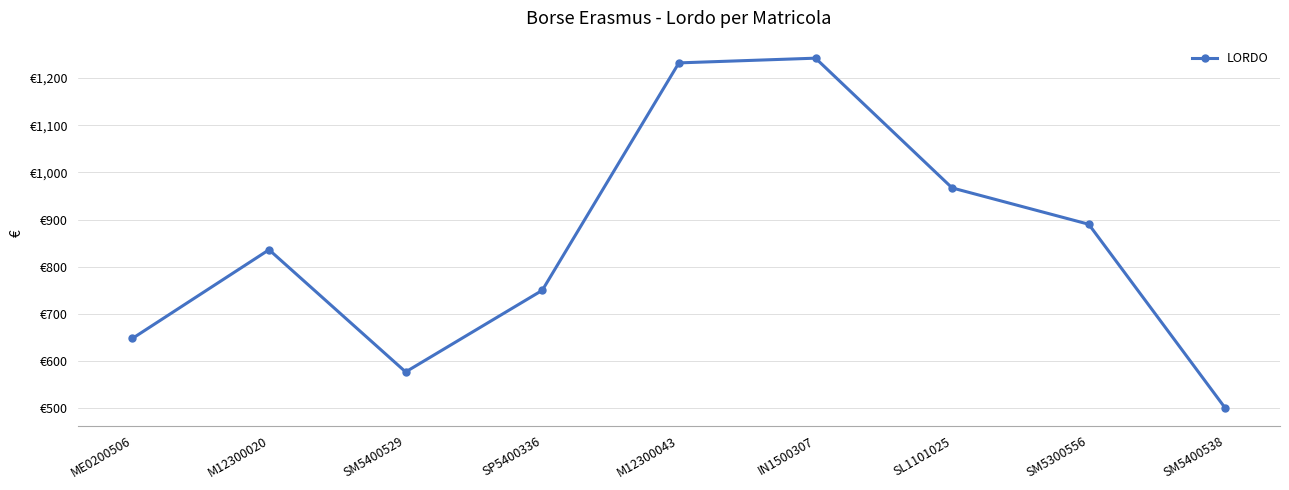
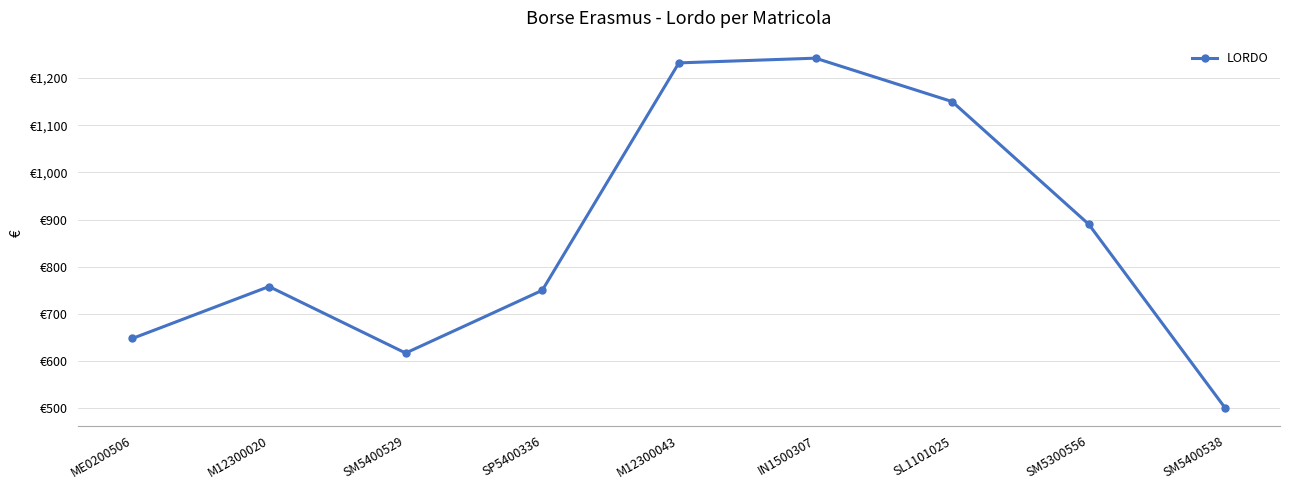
  {
    "ME0200506": "€650",
-   "M12300020": "€840",
-   "SM5400529": "€580",
+   "M12300020": "€760",
+   "SM5400529": "€620",
    "SP5400336": "€750",
    "M12300043": "€1,230",
    "IN1500307": "€1,240",
-   "SL1101025": "€970",
+   "SL1101025": "€1,150",
    "SM5300556": "€890",
    "SM5400538": "€500"
  }
